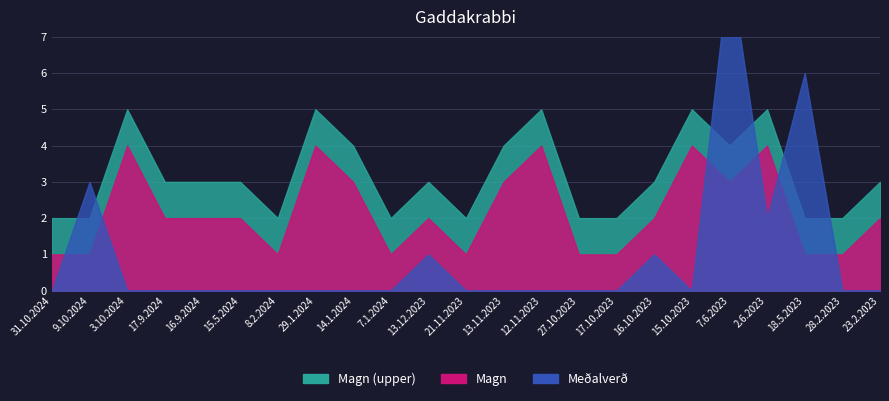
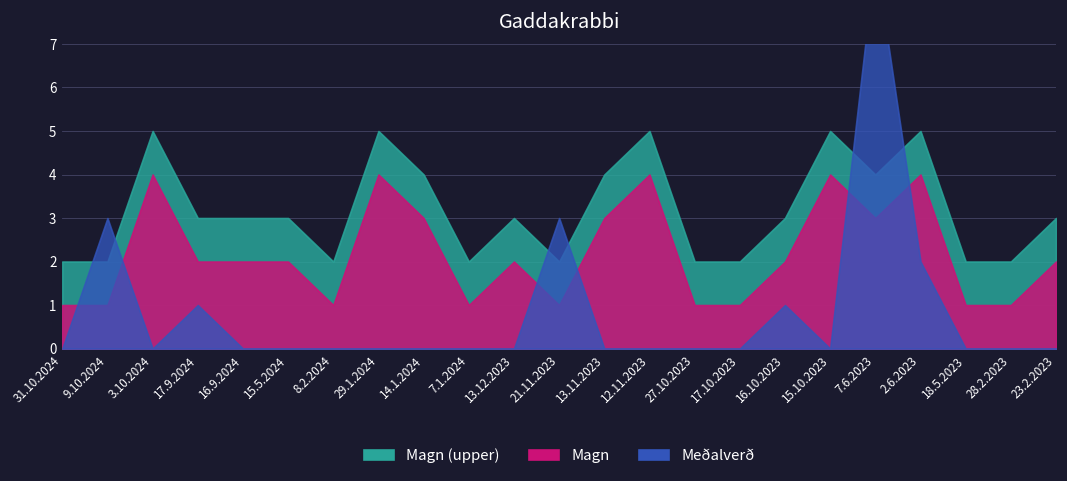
  {
    "Magn (upper)": {
      "31.10.2024": 2,
      "9.10.2024": 2,
      "3.10.2024": 5,
      "17.9.2024": 3,
      "16.9.2024": 3,
      "15.5.2024": 3,
      "8.2.2024": 2,
      "29.1.2024": 5,
      "14.1.2024": 4,
      "7.1.2024": 2,
      "13.12.2023": 3,
      "21.11.2023": 2,
      "13.11.2023": 4,
      "12.11.2023": 5,
      "27.10.2023": 2,
      "17.10.2023": 2,
      "16.10.2023": 3,
      "15.10.2023": 5,
      "7.6.2023": 4,
      "2.6.2023": 5,
      "18.5.2023": 2,
      "28.2.2023": 2,
      "23.2.2023": 3
    },
    "Magn": {
      "31.10.2024": 1,
      "9.10.2024": 1,
      "3.10.2024": 4,
      "17.9.2024": 2,
      "16.9.2024": 2,
      "15.5.2024": 2,
      "8.2.2024": 1,
      "29.1.2024": 4,
      "14.1.2024": 3,
      "7.1.2024": 1,
      "13.12.2023": 2,
      "21.11.2023": 1,
      "13.11.2023": 3,
      "12.11.2023": 4,
      "27.10.2023": 1,
      "17.10.2023": 1,
      "16.10.2023": 2,
      "15.10.2023": 4,
      "7.6.2023": 3,
      "2.6.2023": 4,
      "18.5.2023": 1,
      "28.2.2023": 1,
      "23.2.2023": 2
    },
    "Meðalverð": {
      "31.10.2024": 0,
      "9.10.2024": 3,
      "3.10.2024": 0,
-     "17.9.2024": 0,
+     "17.9.2024": 1,
      "16.9.2024": 0,
      "15.5.2024": 0,
      "8.2.2024": 0,
      "29.1.2024": 0,
      "14.1.2024": 0,
      "7.1.2024": 0,
-     "13.12.2023": 1,
-     "21.11.2023": 0,
+     "13.12.2023": 0,
+     "21.11.2023": 3,
      "13.11.2023": 0,
      "12.11.2023": 0,
      "27.10.2023": 0,
      "17.10.2023": 0,
      "16.10.2023": 1,
      "15.10.2023": 0,
      "2.6.2023": 2,
-     "18.5.2023": 6,
+     "18.5.2023": 0,
      "28.2.2023": 0,
      "23.2.2023": 0
    }
  }
